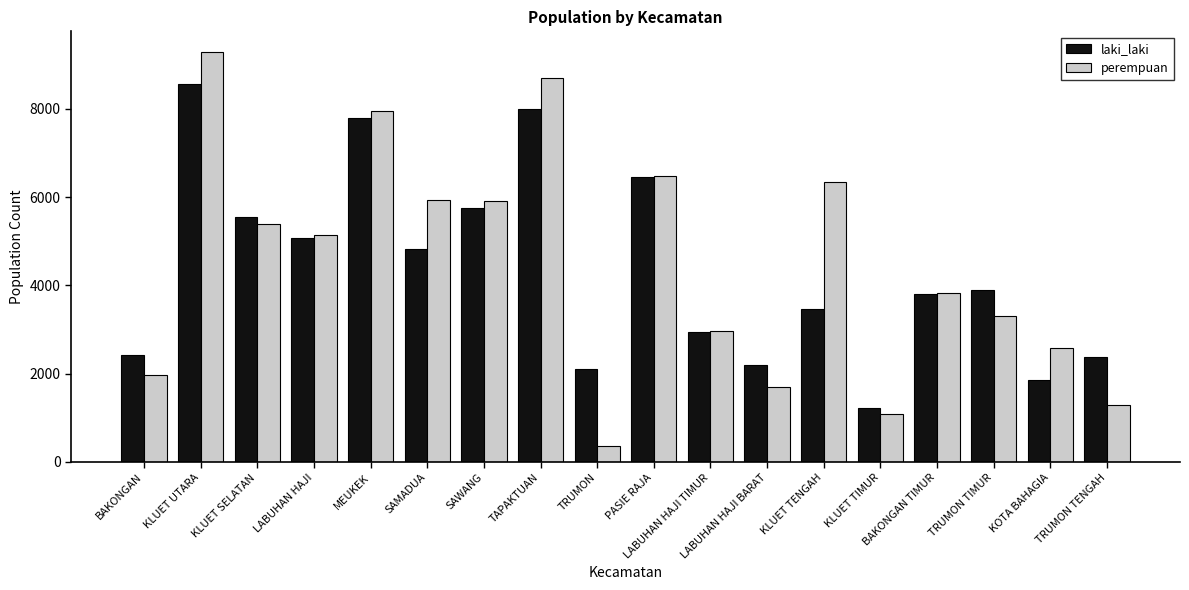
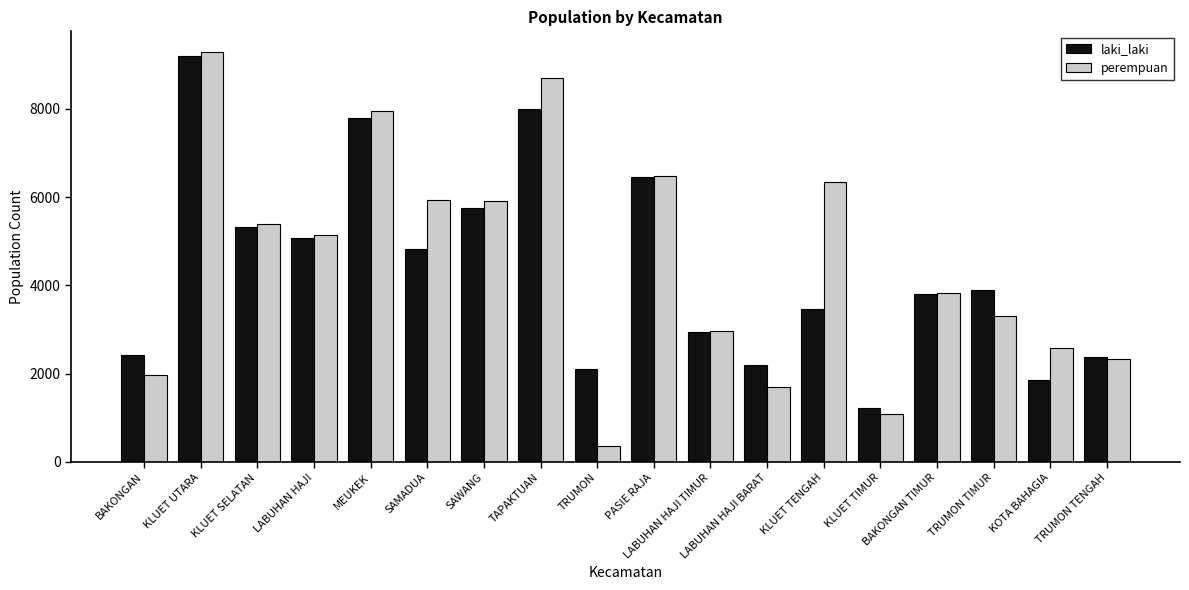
  {
    "laki_laki": {
      "BAKONGAN": 2400,
-     "KLUET UTARA": 8600,
-     "KLUET SELATAN": 5600,
+     "KLUET UTARA": 9200,
+     "KLUET SELATAN": 5300,
      "LABUHAN HAJI": 5100,
      "MEUKEK": 7800,
      "SAMADUA": 4800,
      "SAWANG": 5700,
      "TAPAKTUAN": 8000,
      "TRUMON": 2100,
      "PASIE RAJA": 6500,
      "LABUHAN HAJI TIMUR": 2900,
      "LABUHAN HAJI BARAT": 2200,
      "KLUET TENGAH": 3500,
      "KLUET TIMUR": 1200,
      "BAKONGAN TIMUR": 3800,
      "TRUMON TIMUR": 3900,
      "KOTA BAHAGIA": 1900,
      "TRUMON TENGAH": 2400
    },
    "perempuan": {
      "BAKONGAN": 2000,
      "KLUET UTARA": 9300,
      "KLUET SELATAN": 5400,
      "LABUHAN HAJI": 5100,
      "MEUKEK": 7900,
      "SAMADUA": 5900,
      "SAWANG": 5900,
      "TAPAKTUAN": 8700,
      "TRUMON": 400,
      "PASIE RAJA": 6500,
      "LABUHAN HAJI TIMUR": 3000,
      "LABUHAN HAJI BARAT": 1700,
      "KLUET TENGAH": 6300,
      "KLUET TIMUR": 1100,
      "BAKONGAN TIMUR": 3800,
      "TRUMON TIMUR": 3300,
      "KOTA BAHAGIA": 2600,
-     "TRUMON TENGAH": 1300
+     "TRUMON TENGAH": 2300
    }
  }
